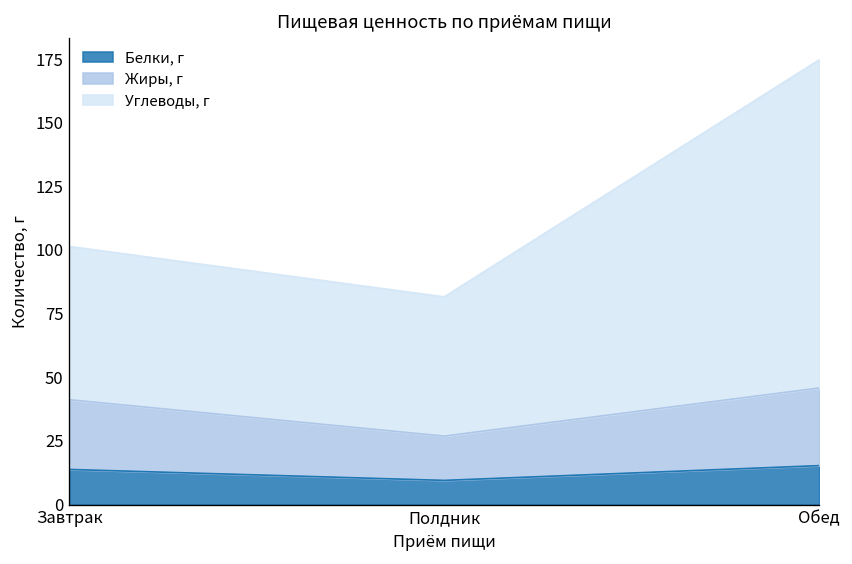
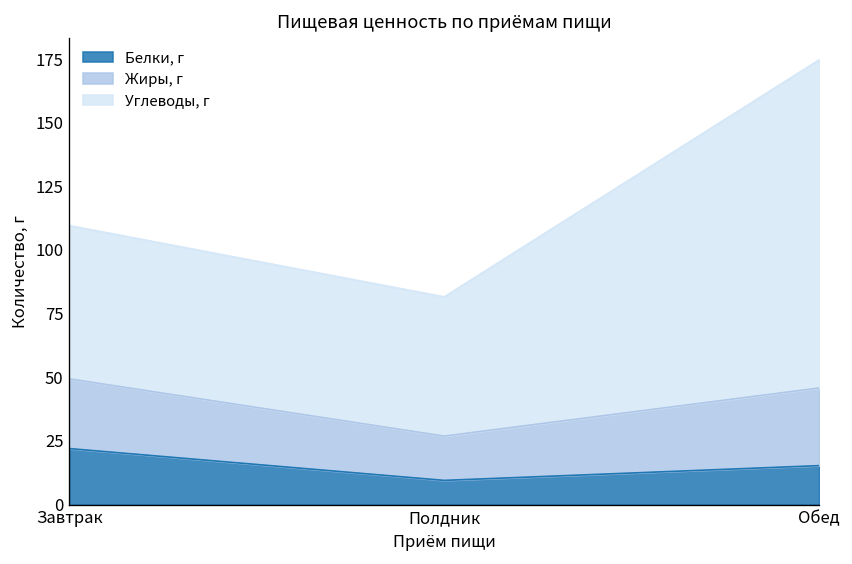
  {
    "Белки, г": {
-     "Завтрак": 14,
+     "Завтрак": 22,
      "Полдник": 10,
      "Обед": 15
    }
  }
